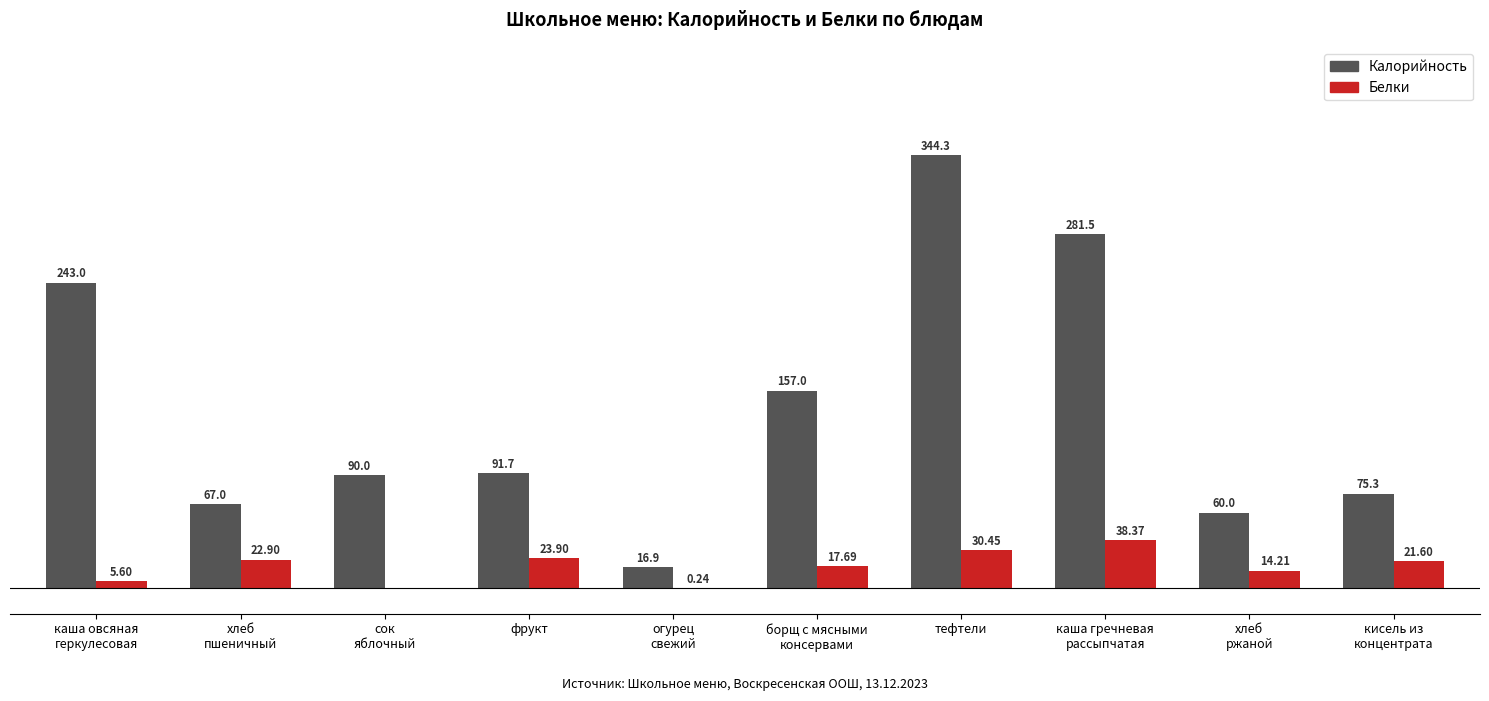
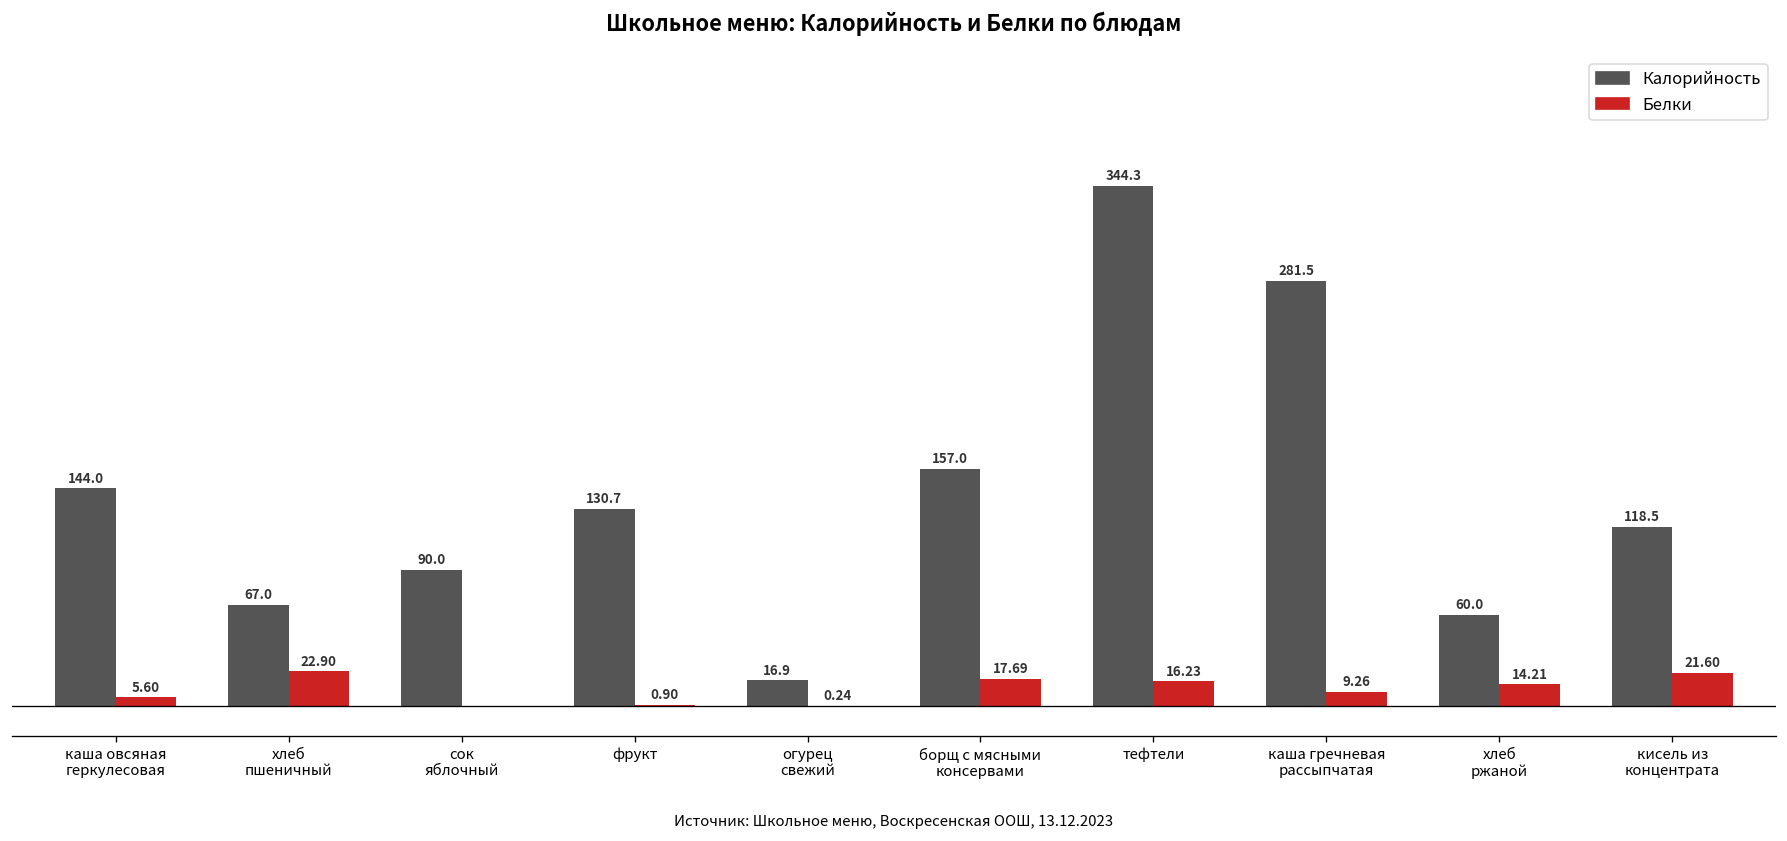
  {
    "Калорийность": {
-     "каша овсяная геркулесовая": 243.0,
+     "каша овсяная геркулесовая": 144.0,
      "хлеб пшеничный": 67.0,
      "сок яблочный": 90.0,
-     "фрукт": 91.7,
+     "фрукт": 130.7,
      "огурец свежий": 16.9,
      "борщ с мясными консервами": 157.0,
      "тефтели": 344.3,
      "каша гречневая рассыпчатая": 281.5,
      "хлеб ржаной": 60.0,
-     "кисель из концентрата": 75.3
+     "кисель из концентрата": 118.5
    },
    "Белки": {
      "каша овсяная геркулесовая": 5.60,
      "хлеб пшеничный": 22.90,
-     "фрукт": 23.90,
+     "фрукт": 0.90,
      "огурец свежий": 0.24,
      "борщ с мясными консервами": 17.69,
-     "тефтели": 30.45,
-     "каша гречневая рассыпчатая": 38.37,
+     "тефтели": 16.23,
+     "каша гречневая рассыпчатая": 9.26,
      "хлеб ржаной": 14.21,
      "кисель из концентрата": 21.60
    }
  }
